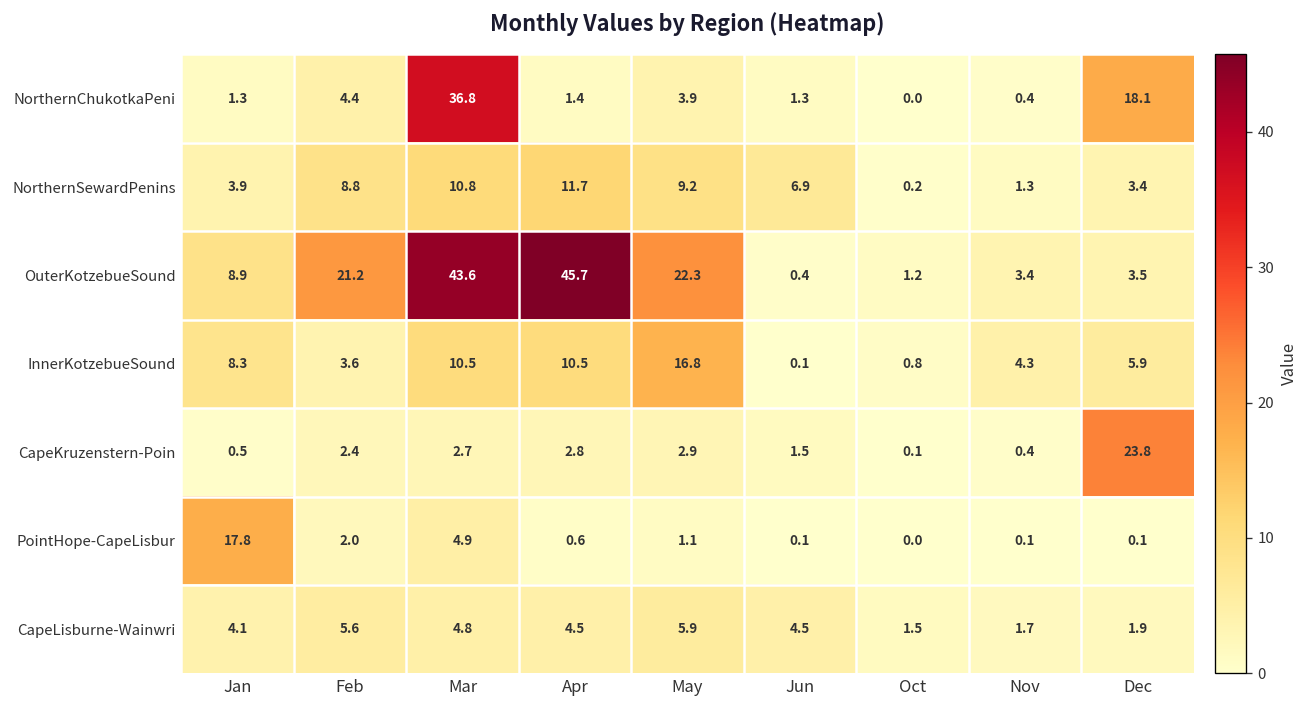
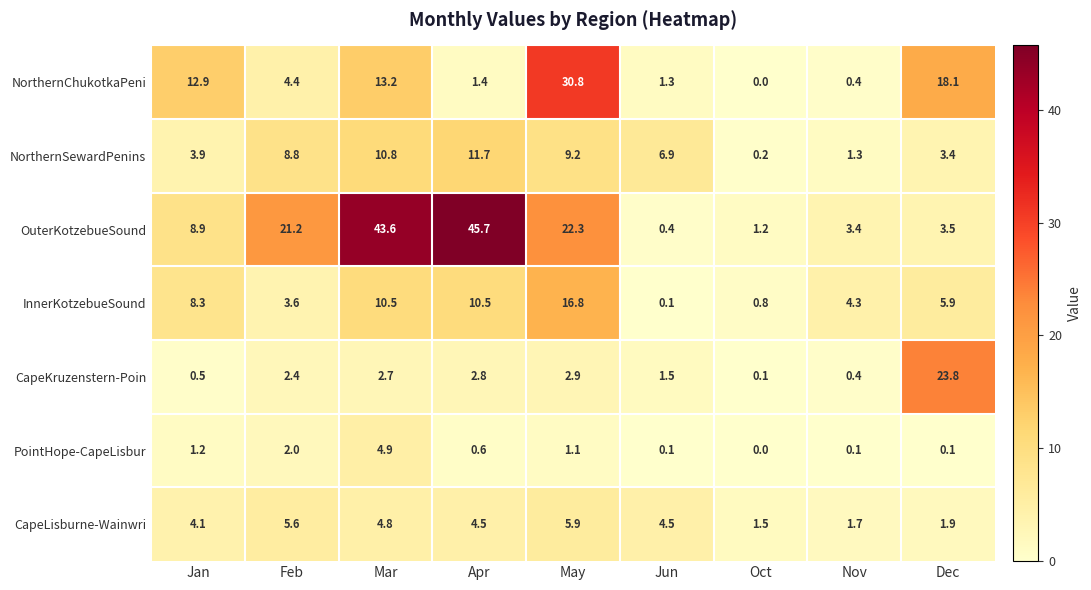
  {
    "NorthernChukotkaPeni": {
-     "Jan": 1.3,
+     "Jan": 12.9,
      "Feb": 4.4,
-     "Mar": 36.8,
+     "Mar": 13.2,
      "Apr": 1.4,
-     "May": 3.9,
+     "May": 30.8,
      "Jun": 1.3,
      "Oct": 0.0,
      "Nov": 0.4,
      "Dec": 18.1
    },
    "NorthernSewardPenins": {
      "Jan": 3.9,
      "Feb": 8.8,
      "Mar": 10.8,
      "Apr": 11.7,
      "May": 9.2,
      "Jun": 6.9,
      "Oct": 0.2,
      "Nov": 1.3,
      "Dec": 3.4
    },
    "OuterKotzebueSound": {
      "Jan": 8.9,
      "Feb": 21.2,
      "Mar": 43.6,
      "Apr": 45.7,
      "May": 22.3,
      "Jun": 0.4,
      "Oct": 1.2,
      "Nov": 3.4,
      "Dec": 3.5
    },
    "InnerKotzebueSound": {
      "Jan": 8.3,
      "Feb": 3.6,
      "Mar": 10.5,
      "Apr": 10.5,
      "May": 16.8,
      "Jun": 0.1,
      "Oct": 0.8,
      "Nov": 4.3,
      "Dec": 5.9
    },
    "CapeKruzenstern-Poin": {
      "Jan": 0.5,
      "Feb": 2.4,
      "Mar": 2.7,
      "Apr": 2.8,
      "May": 2.9,
      "Jun": 1.5,
      "Oct": 0.1,
      "Nov": 0.4,
      "Dec": 23.8
    },
    "PointHope-CapeLisbur": {
-     "Jan": 17.8,
+     "Jan": 1.2,
      "Feb": 2.0,
      "Mar": 4.9,
      "Apr": 0.6,
      "May": 1.1,
      "Jun": 0.1,
      "Oct": 0.0,
      "Nov": 0.1,
      "Dec": 0.1
    },
    "CapeLisburne-Wainwri": {
      "Jan": 4.1,
      "Feb": 5.6,
      "Mar": 4.8,
      "Apr": 4.5,
      "May": 5.9,
      "Jun": 4.5,
      "Oct": 1.5,
      "Nov": 1.7,
      "Dec": 1.9
    }
  }
